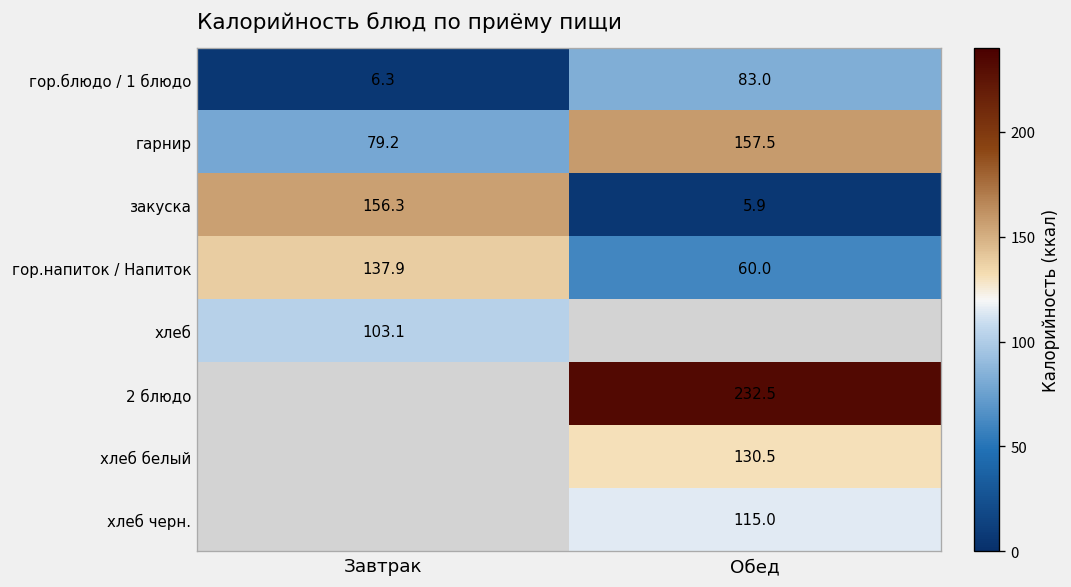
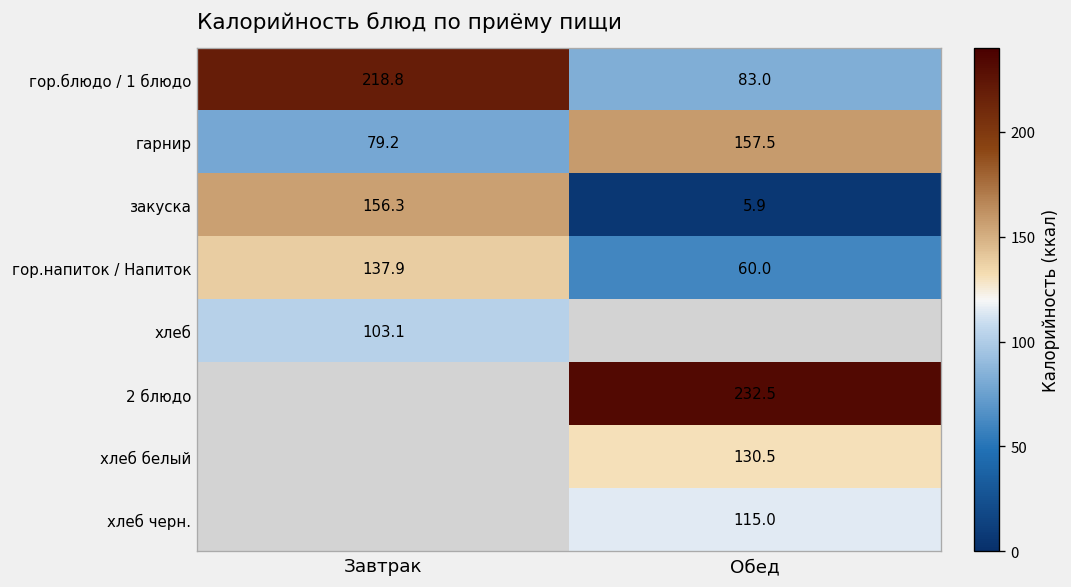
  {
    "гор.блюдо / 1 блюдо": {
-     "Завтрак": 6.3,
+     "Завтрак": 218.8,
      "Обед": 83.0
    },
    "гарнир": {
      "Завтрак": 79.2,
      "Обед": 157.5
    },
    "закуска": {
      "Завтрак": 156.3,
      "Обед": 5.9
    },
    "гор.напиток / Напиток": {
      "Завтрак": 137.9,
      "Обед": 60.0
    },
    "хлеб": {
      "Завтрак": 103.1
    },
    "2 блюдо": {
      "Обед": 232.5
    },
    "хлеб белый": {
      "Обед": 130.5
    },
    "хлеб черн.": {
      "Обед": 115.0
    }
  }
